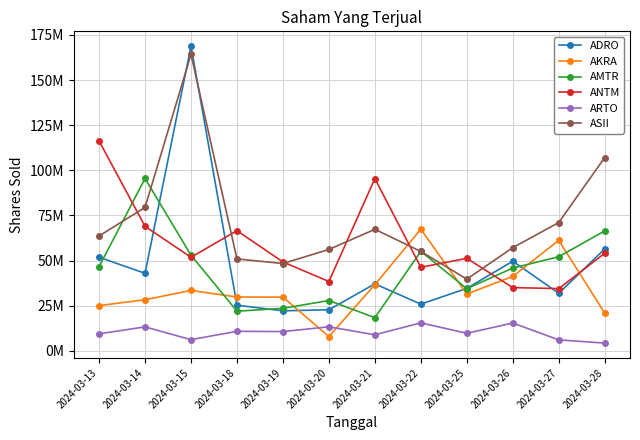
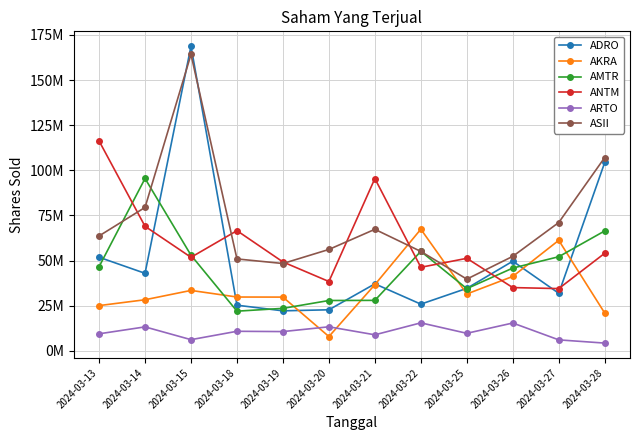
  {
    "ADRO": {
      "2024-03-13": 52000000,
      "2024-03-14": 43000000,
      "2024-03-15": 169000000,
      "2024-03-18": 25000000,
      "2024-03-20": 23000000,
      "2024-03-22": 26000000,
      "2024-03-26": 50000000,
      "2024-03-27": 32000000,
-     "2024-03-28": 56000000
+     "2024-03-28": 104000000
    },
    "AKRA": {
      "2024-03-13": 25000000,
      "2024-03-14": 28000000,
      "2024-03-15": 34000000,
      "2024-03-18": 30000000,
      "2024-03-19": 30000000,
      "2024-03-20": 8000000,
      "2024-03-22": 67000000,
      "2024-03-25": 32000000,
      "2024-03-26": 41000000,
      "2024-03-27": 61000000,
      "2024-03-28": 21000000
    },
    "AMTR": {
      "2024-03-13": 47000000,
      "2024-03-14": 96000000,
      "2024-03-18": 22000000,
      "2024-03-20": 28000000,
-     "2024-03-21": 18000000,
+     "2024-03-21": 28000000,
      "2024-03-26": 46000000,
      "2024-03-27": 52000000,
      "2024-03-28": 66000000
    },
    "ANTM": {
      "2024-03-13": 116000000,
      "2024-03-14": 69000000,
      "2024-03-18": 67000000,
      "2024-03-20": 38000000,
      "2024-03-21": 95000000,
      "2024-03-22": 46000000,
      "2024-03-25": 51000000,
      "2024-03-26": 35000000,
      "2024-03-27": 35000000,
      "2024-03-28": 54000000
    },
    "ARTO": {
      "2024-03-13": 9000000,
      "2024-03-14": 13000000,
      "2024-03-15": 6000000,
      "2024-03-18": 11000000,
      "2024-03-19": 11000000,
      "2024-03-20": 13000000,
      "2024-03-21": 9000000,
      "2024-03-22": 16000000,
      "2024-03-25": 10000000,
      "2024-03-26": 15000000,
      "2024-03-27": 6000000,
      "2024-03-28": 4000000
    },
    "ASII": {
      "2024-03-13": 64000000,
      "2024-03-14": 79000000,
      "2024-03-15": 164000000,
      "2024-03-18": 51000000,
      "2024-03-20": 56000000,
      "2024-03-21": 67000000,
      "2024-03-25": 40000000,
-     "2024-03-26": 57000000,
+     "2024-03-26": 52000000,
      "2024-03-27": 71000000,
      "2024-03-28": 107000000
    }
  }
